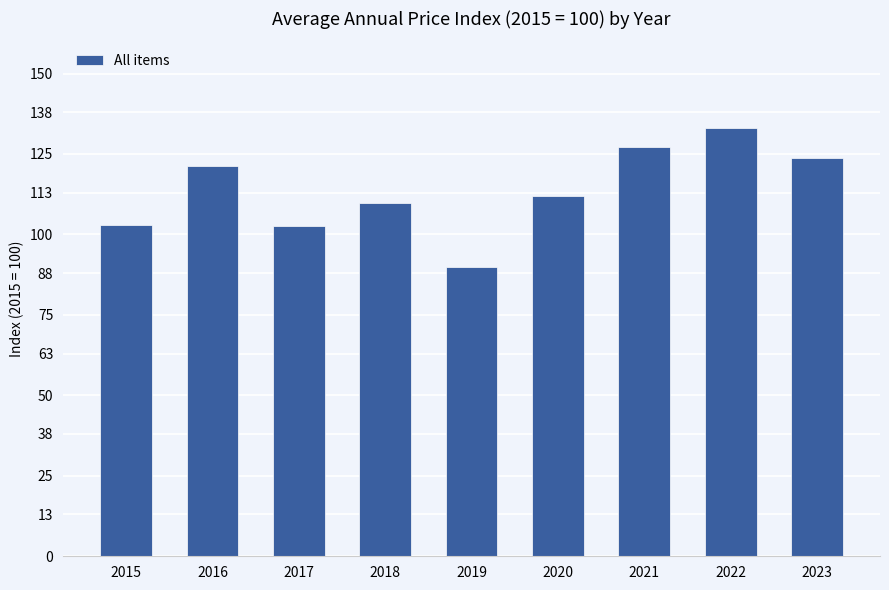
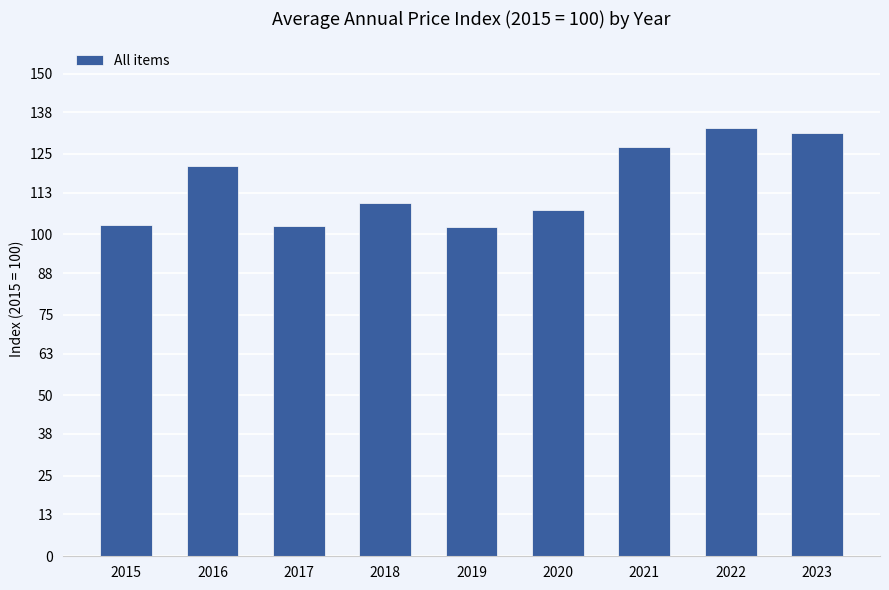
  {
    "2015": 103,
    "2016": 121,
    "2017": 103,
    "2018": 110,
-   "2019": 90,
-   "2020": 112,
+   "2019": 102,
+   "2020": 107,
    "2021": 127,
    "2022": 133,
-   "2023": 124
+   "2023": 131
  }
